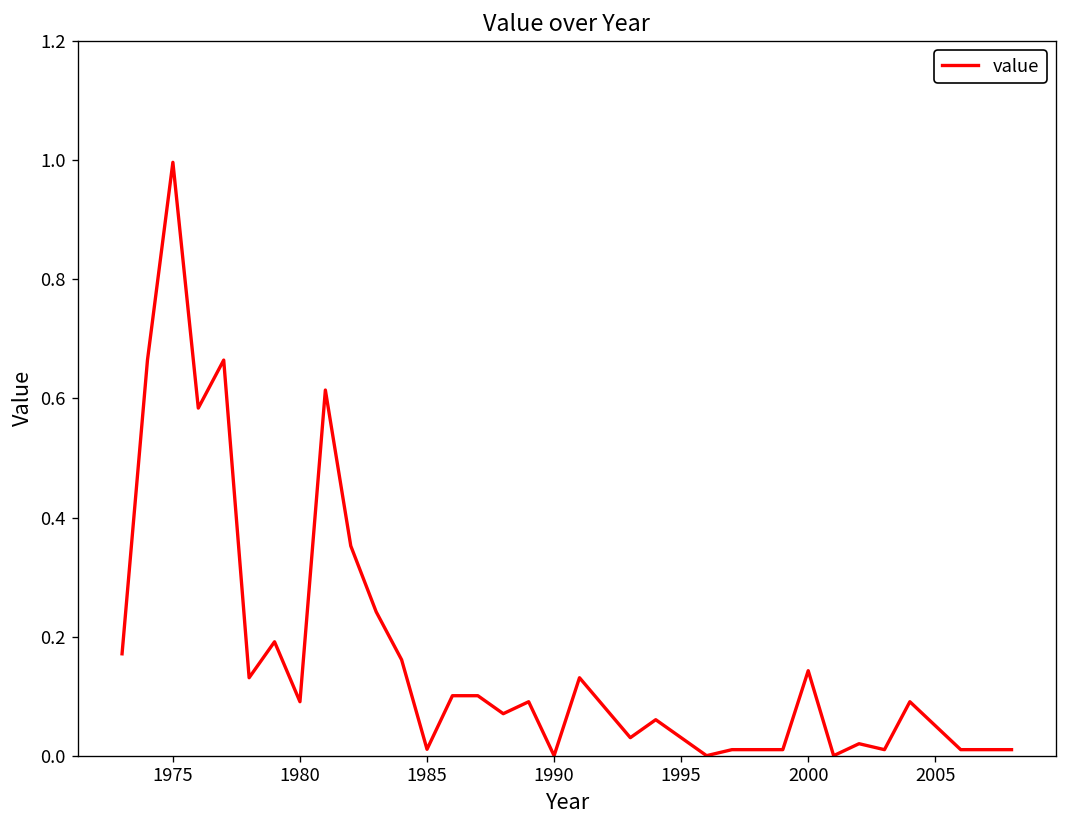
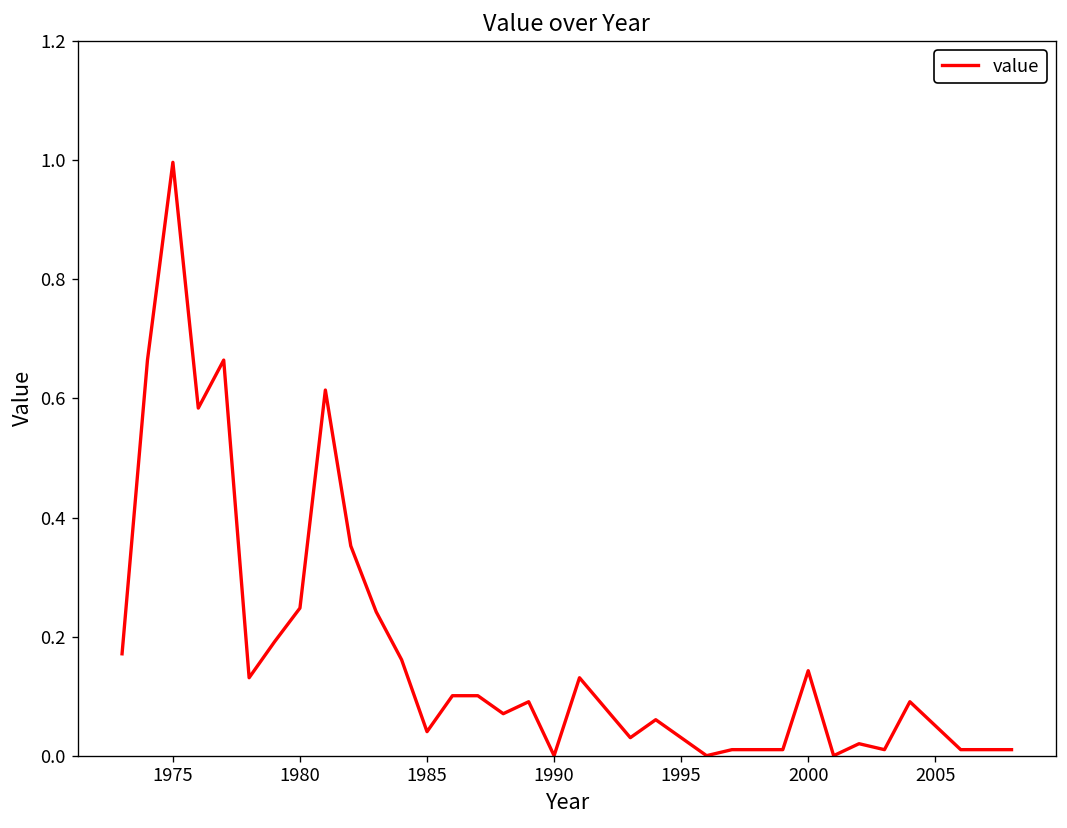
  {
    "1975": 1.00,
-   "1980": 0.09,
-   "1985": 0.01,
+   "1980": 0.25,
+   "1985": 0.04,
    "1990": 0.00,
    "2000": 0.14
  }
